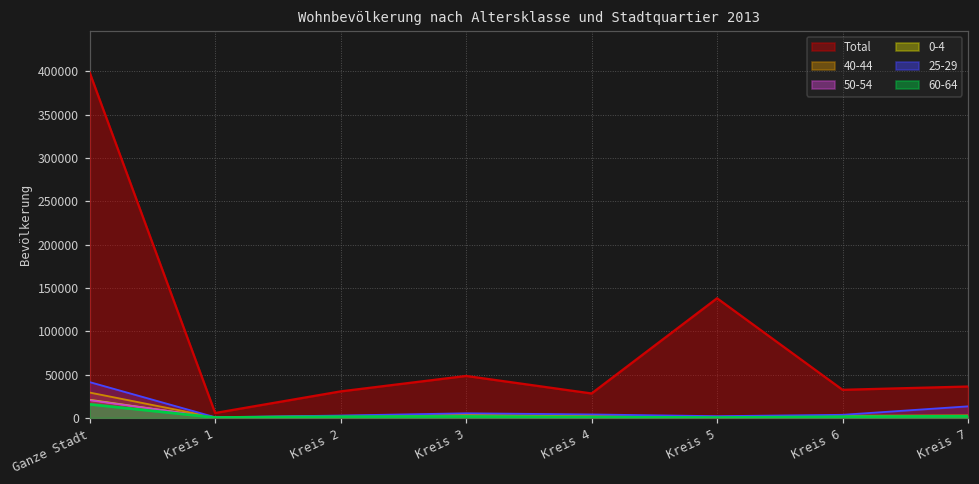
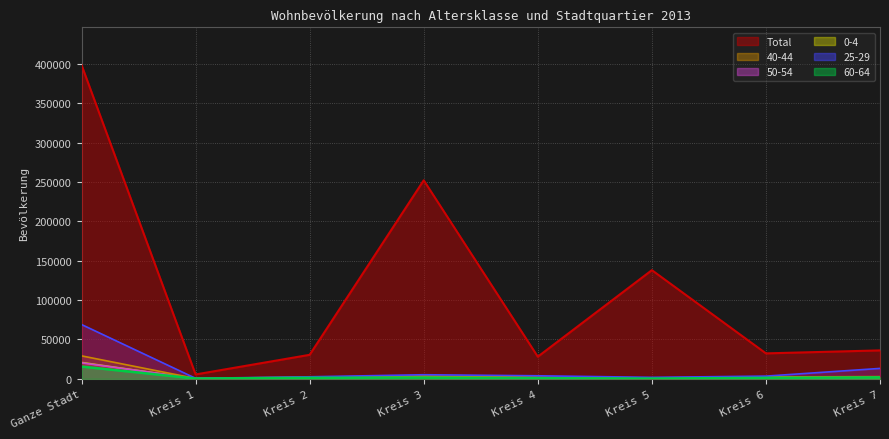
  {
    "Total": {
      "Ganze Stadt": 400000,
      "Kreis 1": 10000,
      "Kreis 2": 30000,
-     "Kreis 3": 50000,
+     "Kreis 3": 250000,
      "Kreis 4": 30000,
      "Kreis 5": 140000,
      "Kreis 6": 30000,
      "Kreis 7": 40000
    },
    "25-29": {
-     "Ganze Stadt": 40000,
+     "Ganze Stadt": 70000,
      "Kreis 7": 10000
    },
    "60-64": {
      "Ganze Stadt": 20000
    }
  }
